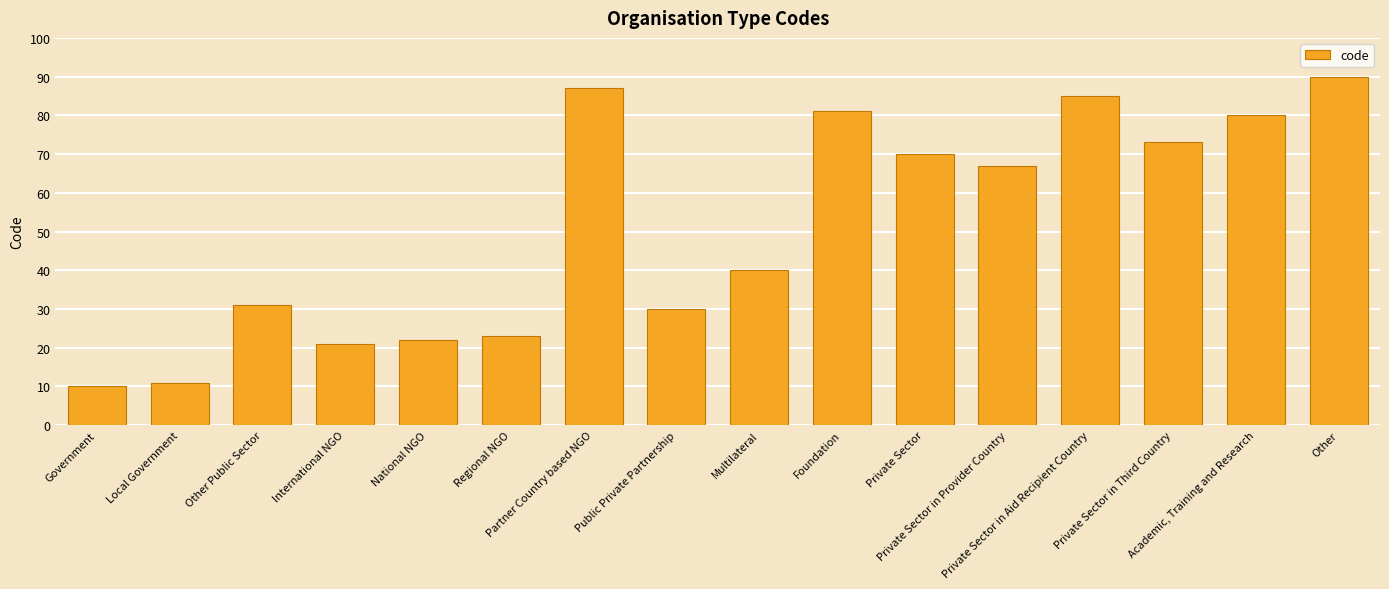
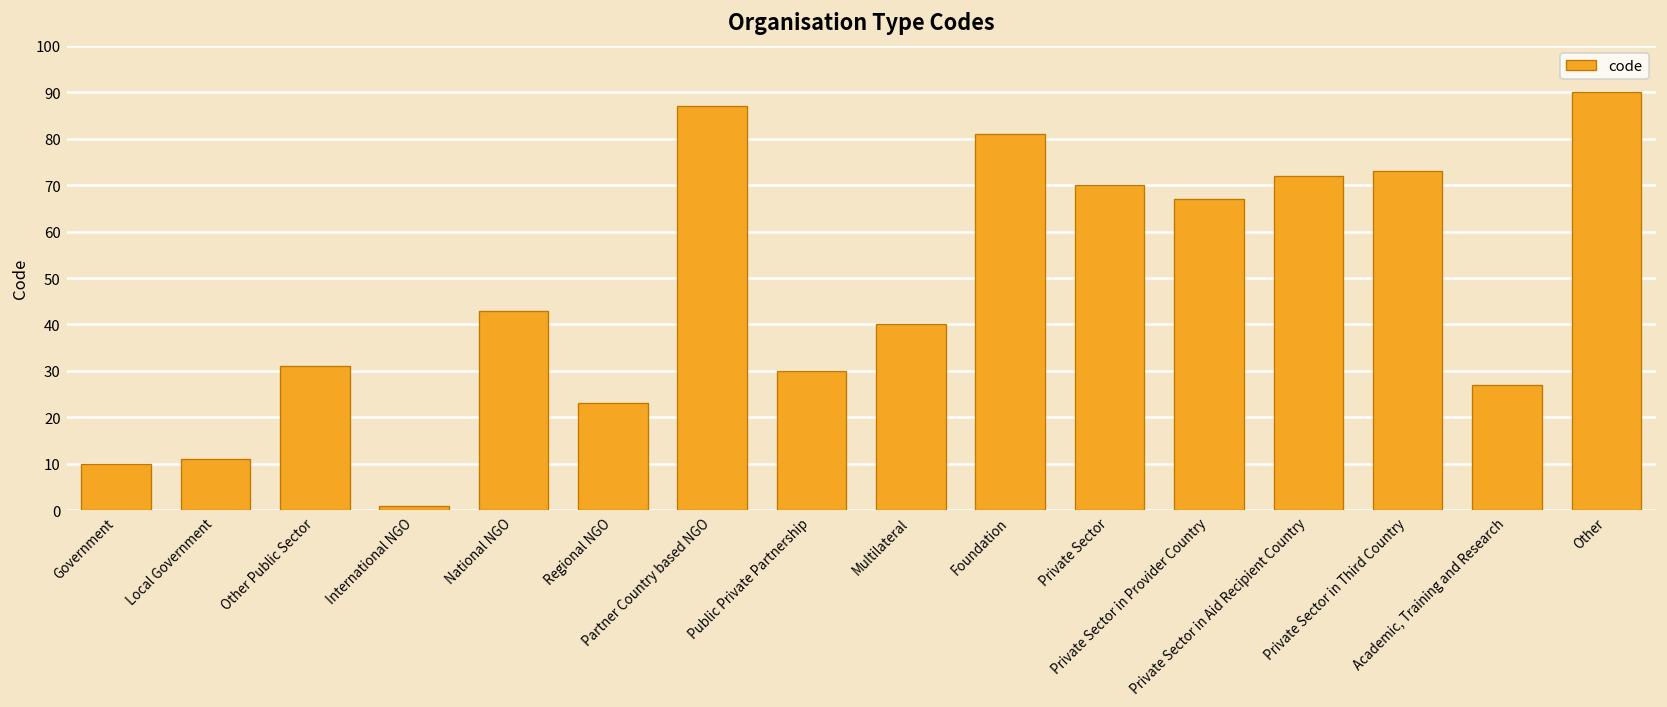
  {
    "Government": 10,
    "Local Government": 11,
    "Other Public Sector": 31,
-   "International NGO": 21,
-   "National NGO": 22,
+   "International NGO": 1,
+   "National NGO": 43,
    "Regional NGO": 23,
    "Partner Country based NGO": 87,
    "Public Private Partnership": 30,
    "Multilateral": 40,
    "Foundation": 81,
    "Private Sector": 70,
    "Private Sector in Provider Country": 67,
-   "Private Sector in Aid Recipient Country": 85,
+   "Private Sector in Aid Recipient Country": 72,
    "Private Sector in Third Country": 73,
-   "Academic, Training and Research": 80,
+   "Academic, Training and Research": 27,
    "Other": 90
  }
